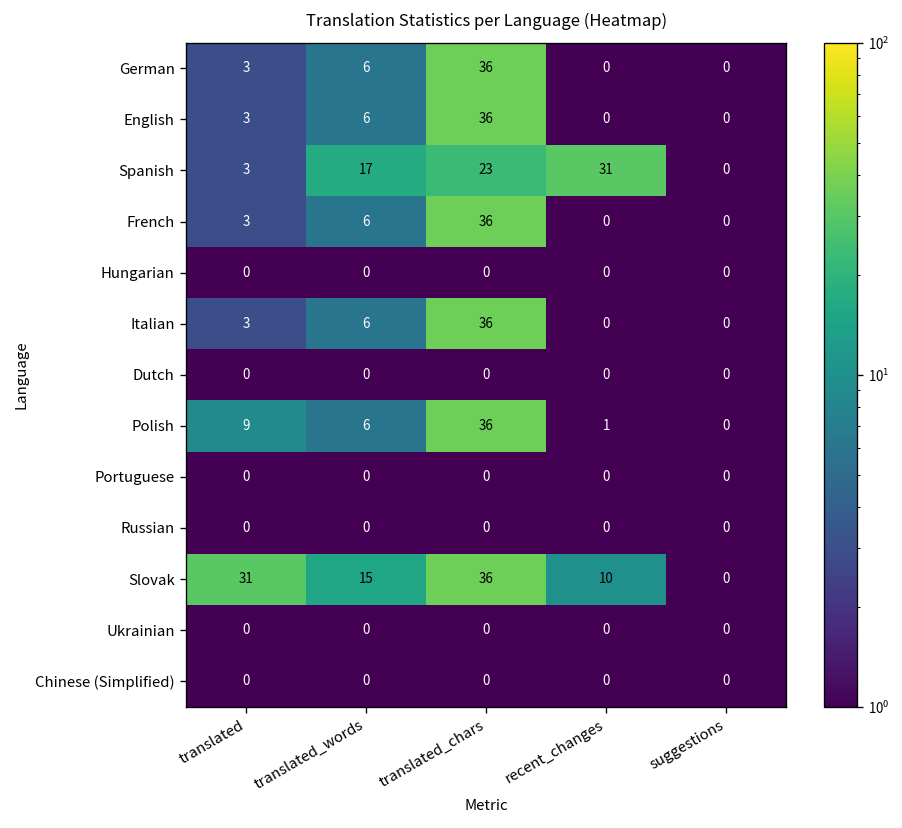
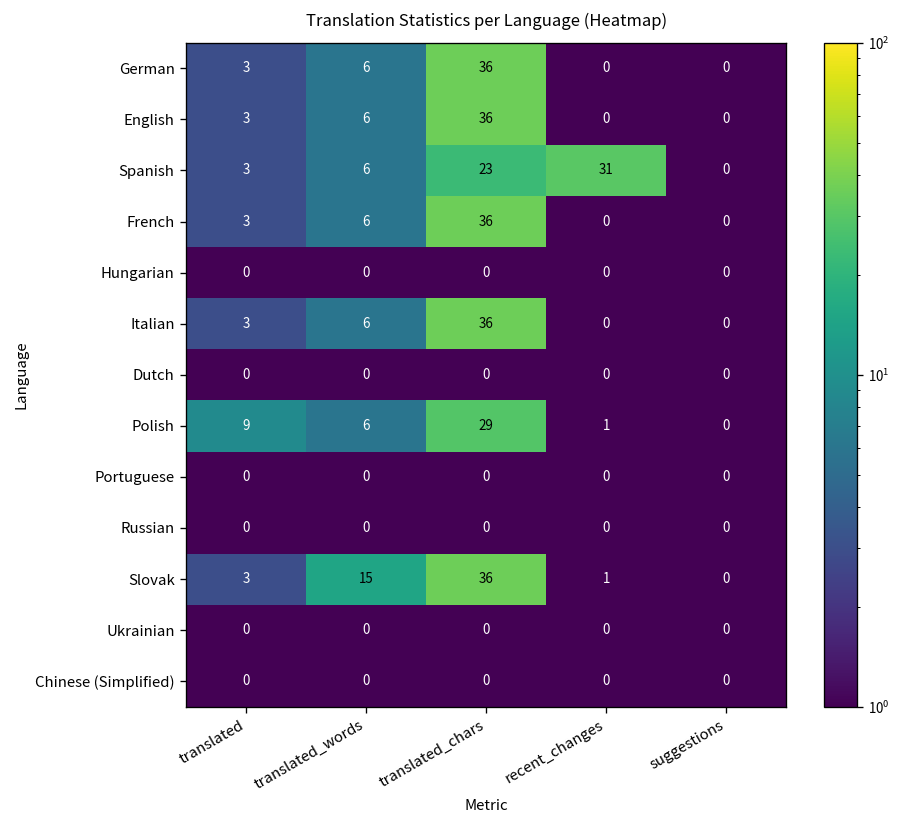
  {
    "German": {
      "translated": 3,
      "translated_words": 6,
      "translated_chars": 36,
      "recent_changes": 0,
      "suggestions": 0
    },
    "English": {
      "translated": 3,
      "translated_words": 6,
      "translated_chars": 36,
      "recent_changes": 0,
      "suggestions": 0
    },
    "Spanish": {
      "translated": 3,
-     "translated_words": 17,
+     "translated_words": 6,
      "translated_chars": 23,
      "recent_changes": 31,
      "suggestions": 0
    },
    "French": {
      "translated": 3,
      "translated_words": 6,
      "translated_chars": 36,
      "recent_changes": 0,
      "suggestions": 0
    },
    "Hungarian": {
      "translated": 0,
      "translated_words": 0,
      "translated_chars": 0,
      "recent_changes": 0,
      "suggestions": 0
    },
    "Italian": {
      "translated": 3,
      "translated_words": 6,
      "translated_chars": 36,
      "recent_changes": 0,
      "suggestions": 0
    },
    "Dutch": {
      "translated": 0,
      "translated_words": 0,
      "translated_chars": 0,
      "recent_changes": 0,
      "suggestions": 0
    },
    "Polish": {
      "translated": 9,
      "translated_words": 6,
-     "translated_chars": 36,
+     "translated_chars": 29,
      "recent_changes": 1,
      "suggestions": 0
    },
    "Portuguese": {
      "translated": 0,
      "translated_words": 0,
      "translated_chars": 0,
      "recent_changes": 0,
      "suggestions": 0
    },
    "Russian": {
      "translated": 0,
      "translated_words": 0,
      "translated_chars": 0,
      "recent_changes": 0,
      "suggestions": 0
    },
    "Slovak": {
-     "translated": 31,
+     "translated": 3,
      "translated_words": 15,
      "translated_chars": 36,
-     "recent_changes": 10,
+     "recent_changes": 1,
      "suggestions": 0
    },
    "Ukrainian": {
      "translated": 0,
      "translated_words": 0,
      "translated_chars": 0,
      "recent_changes": 0,
      "suggestions": 0
    },
    "Chinese (Simplified)": {
      "translated": 0,
      "translated_words": 0,
      "translated_chars": 0,
      "recent_changes": 0,
      "suggestions": 0
    }
  }
